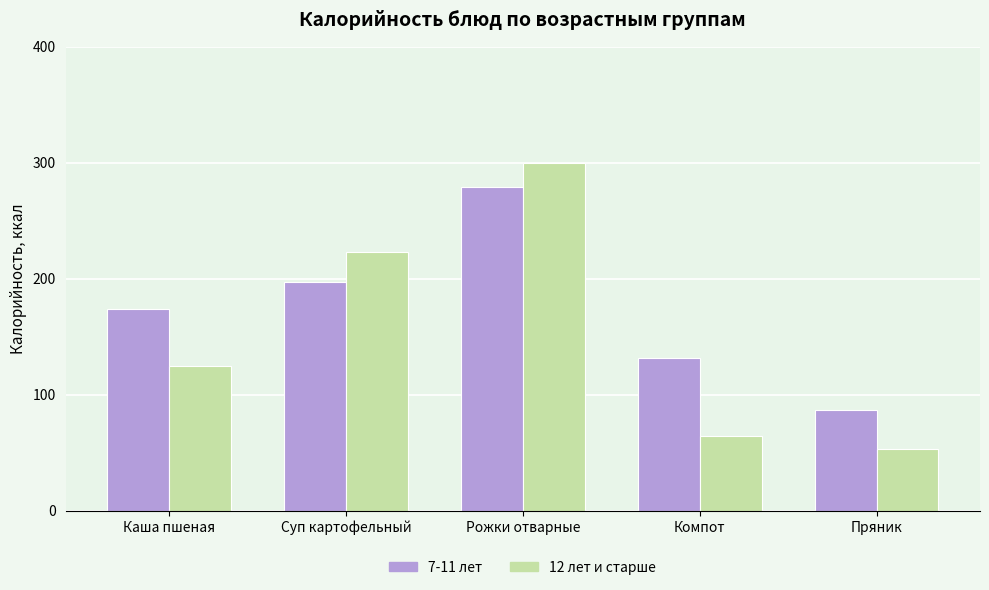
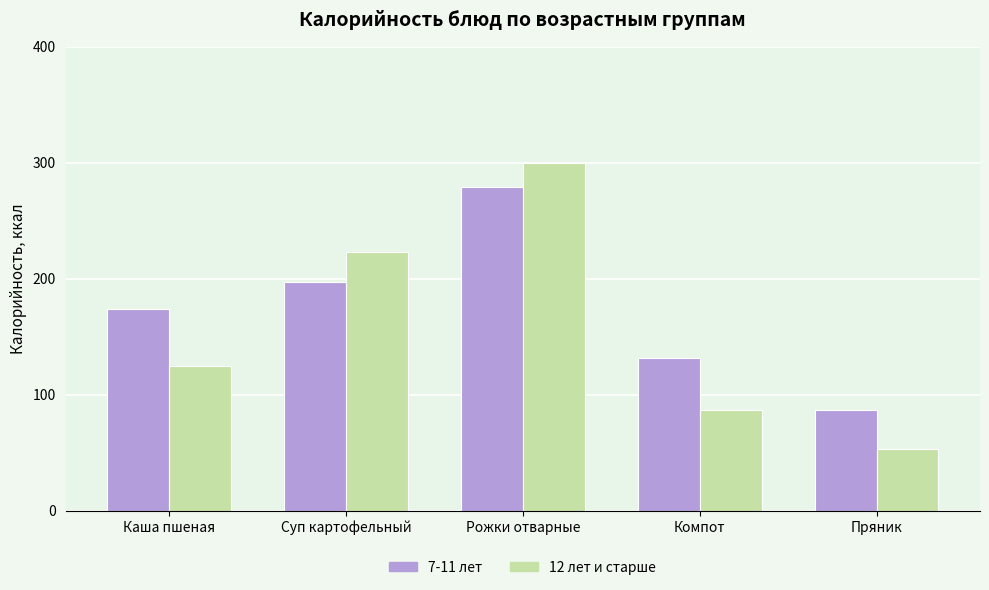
  {
    "7-11 лет": {
      "Каша пшеная": 174,
      "Суп картофельный": 197,
      "Рожки отварные": 279,
      "Компот": 132,
      "Пряник": 87
    },
    "12 лет и старше": {
      "Каша пшеная": 125,
      "Суп картофельный": 223,
      "Рожки отварные": 300,
-     "Компот": 64,
+     "Компот": 87,
      "Пряник": 53
    }
  }
